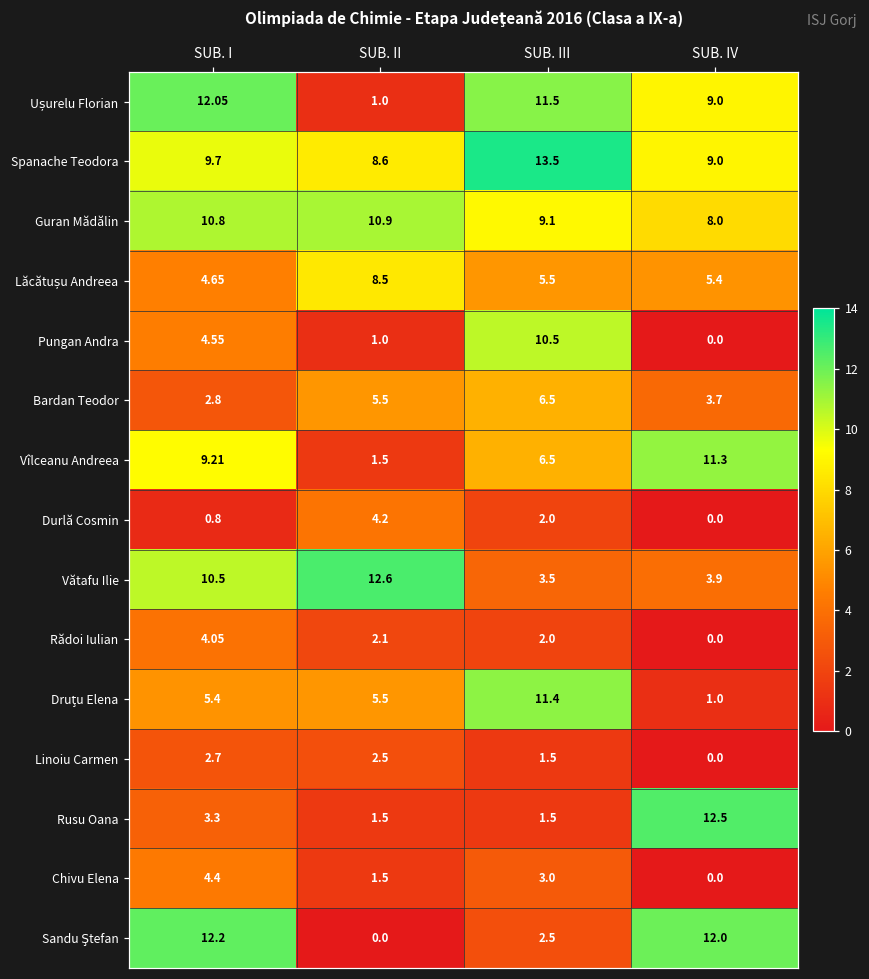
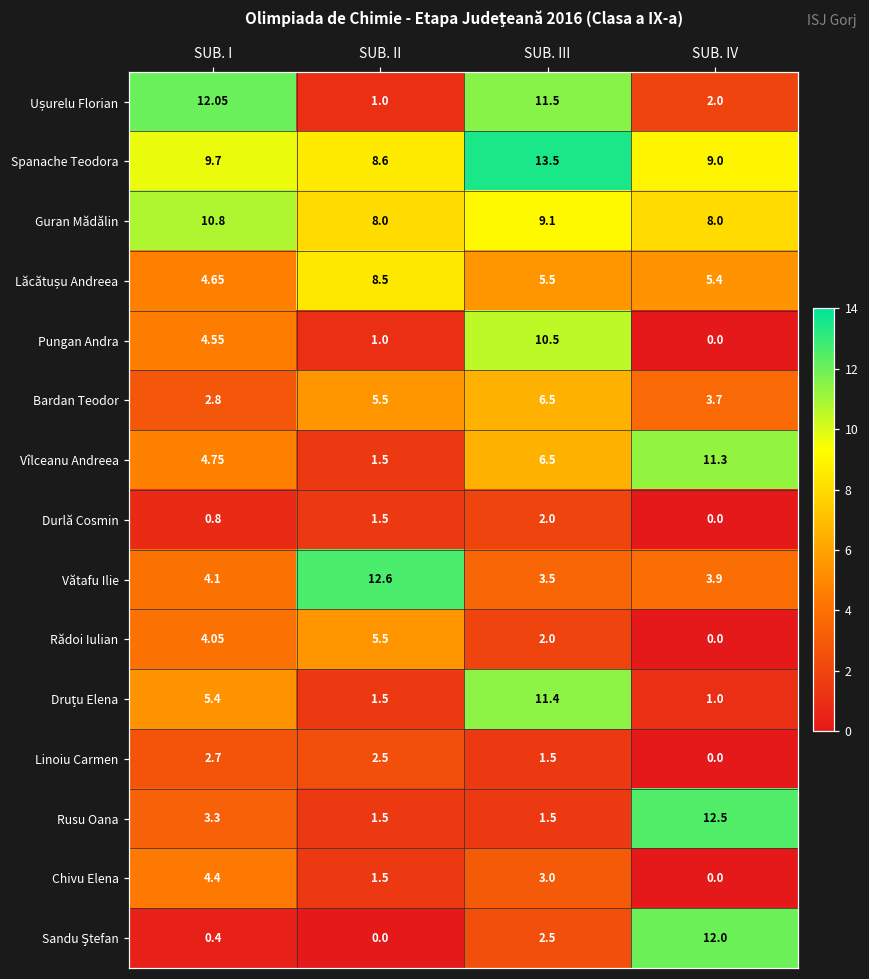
  {
    "Ușurelu Florian": {
      "SUB. I": 12.05,
      "SUB. II": 1.0,
      "SUB. III": 11.5,
-     "SUB. IV": 9.0
+     "SUB. IV": 2.0
    },
    "Spanache Teodora": {
      "SUB. I": 9.7,
      "SUB. II": 8.6,
      "SUB. III": 13.5,
      "SUB. IV": 9.0
    },
    "Guran Mădălin": {
      "SUB. I": 10.8,
-     "SUB. II": 10.9,
+     "SUB. II": 8.0,
      "SUB. III": 9.1,
      "SUB. IV": 8.0
    },
    "Lăcătușu Andreea": {
      "SUB. I": 4.65,
      "SUB. II": 8.5,
      "SUB. III": 5.5,
      "SUB. IV": 5.4
    },
    "Pungan Andra": {
      "SUB. I": 4.55,
      "SUB. II": 1.0,
      "SUB. III": 10.5,
      "SUB. IV": 0.0
    },
    "Bardan Teodor": {
      "SUB. I": 2.8,
      "SUB. II": 5.5,
      "SUB. III": 6.5,
      "SUB. IV": 3.7
    },
    "Vîlceanu Andreea": {
-     "SUB. I": 9.21,
+     "SUB. I": 4.75,
      "SUB. II": 1.5,
      "SUB. III": 6.5,
      "SUB. IV": 11.3
    },
    "Durlă Cosmin": {
      "SUB. I": 0.8,
-     "SUB. II": 4.2,
+     "SUB. II": 1.5,
      "SUB. III": 2.0,
      "SUB. IV": 0.0
    },
    "Vătafu Ilie": {
-     "SUB. I": 10.5,
+     "SUB. I": 4.1,
      "SUB. II": 12.6,
      "SUB. III": 3.5,
      "SUB. IV": 3.9
    },
    "Rădoi Iulian": {
      "SUB. I": 4.05,
-     "SUB. II": 2.1,
+     "SUB. II": 5.5,
      "SUB. III": 2.0,
      "SUB. IV": 0.0
    },
    "Druţu Elena": {
      "SUB. I": 5.4,
-     "SUB. II": 5.5,
+     "SUB. II": 1.5,
      "SUB. III": 11.4,
      "SUB. IV": 1.0
    },
    "Linoiu Carmen": {
      "SUB. I": 2.7,
      "SUB. II": 2.5,
      "SUB. III": 1.5,
      "SUB. IV": 0.0
    },
    "Rusu Oana": {
      "SUB. I": 3.3,
      "SUB. II": 1.5,
      "SUB. III": 1.5,
      "SUB. IV": 12.5
    },
    "Chivu Elena": {
      "SUB. I": 4.4,
      "SUB. II": 1.5,
      "SUB. III": 3.0,
      "SUB. IV": 0.0
    },
    "Sandu Ştefan": {
-     "SUB. I": 12.2,
+     "SUB. I": 0.4,
      "SUB. II": 0.0,
      "SUB. III": 2.5,
      "SUB. IV": 12.0
    }
  }
